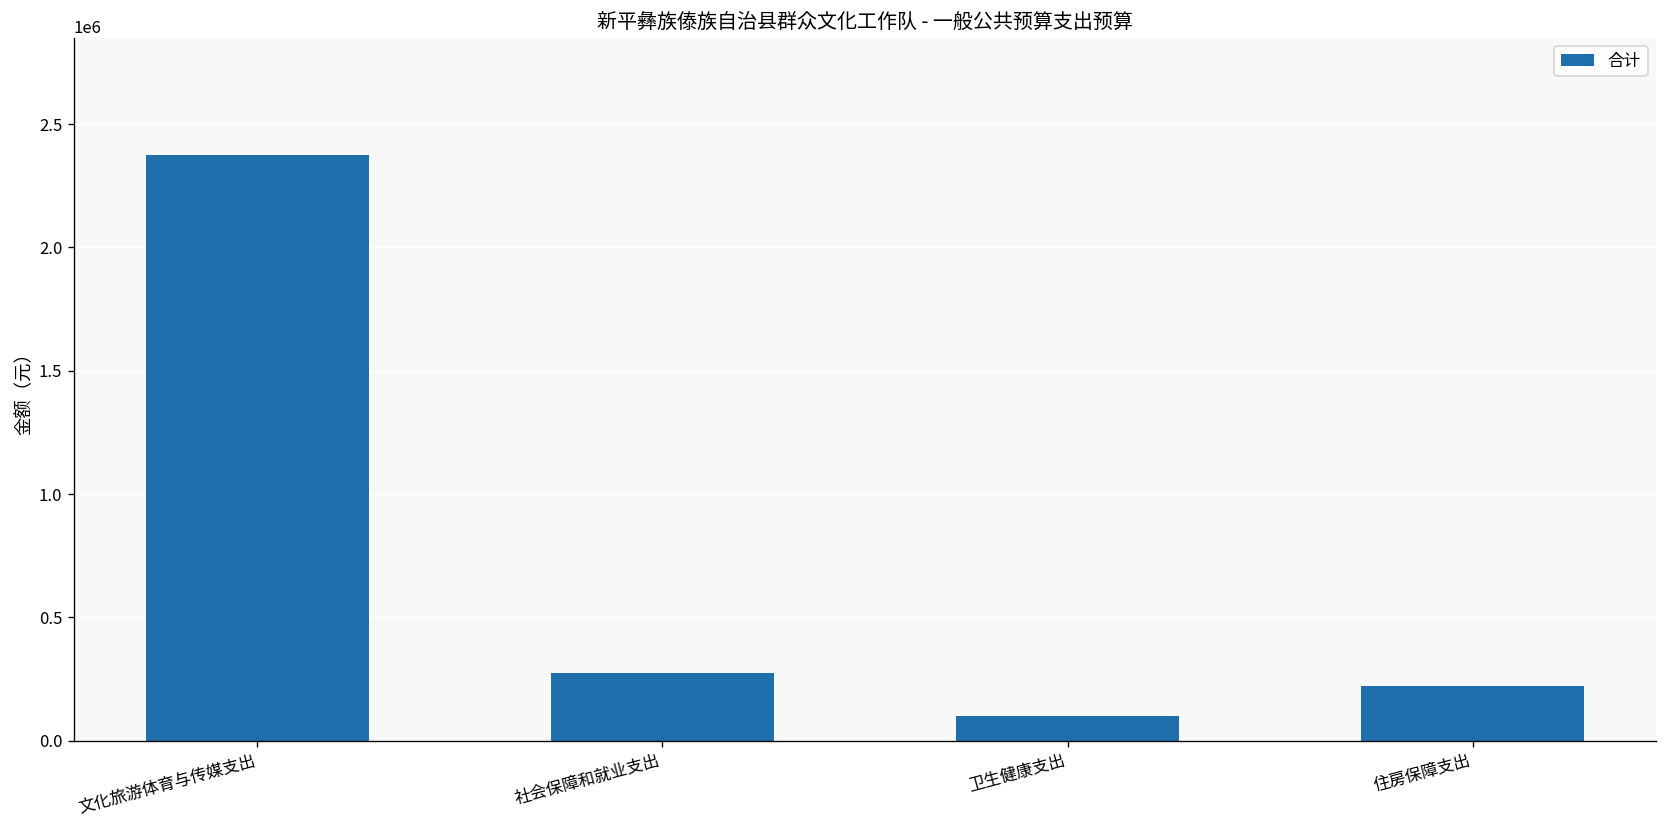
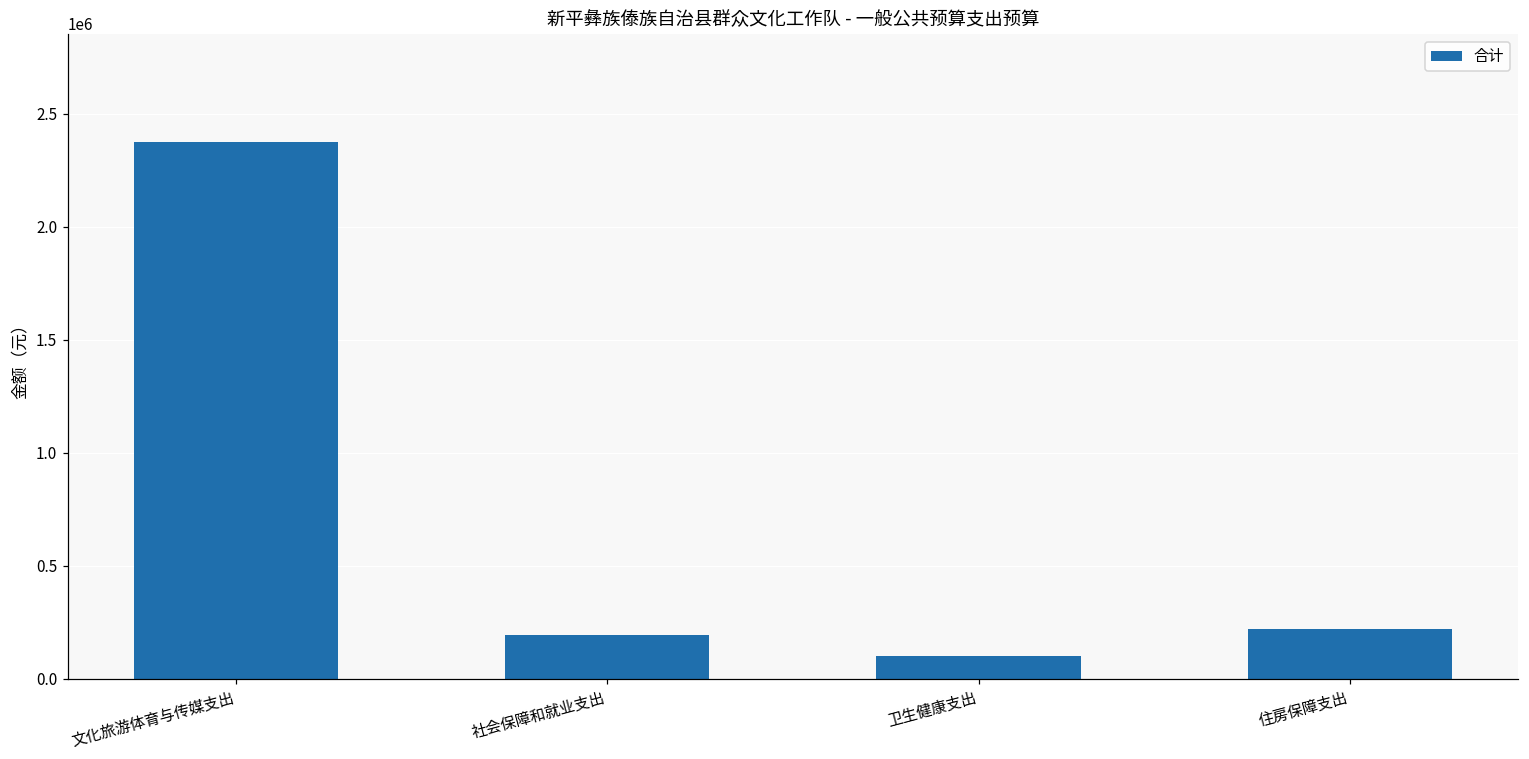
  {
    "文化旅游体育与传媒支出": 2380000,
-   "社会保障和就业支出": 280000,
+   "社会保障和就业支出": 190000,
    "卫生健康支出": 100000,
    "住房保障支出": 220000
  }
